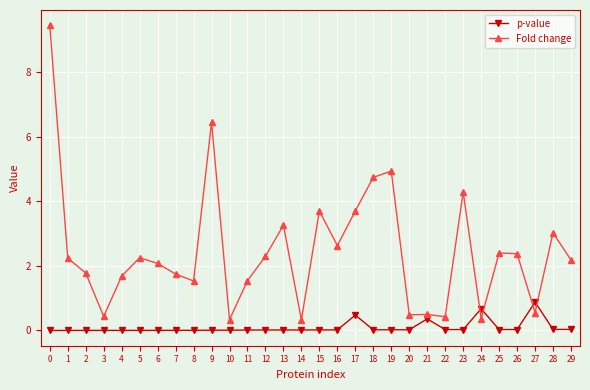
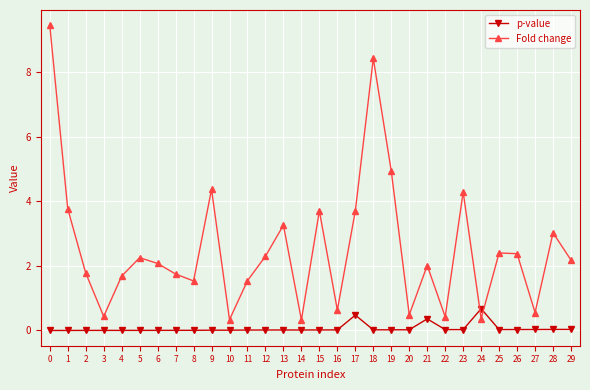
  {
    "p-value": {
      "0": 0.0,
      "1": 0.0,
      "2": 0.0,
      "3": 0.0,
      "4": 0.0,
      "5": 0.0,
      "6": 0.0,
      "7": 0.0,
      "8": 0.0,
      "9": 0.0,
      "10": 0.0,
      "11": 0.0,
      "12": 0.0,
      "13": 0.0,
      "14": 0.0,
      "15": 0.0,
      "16": 0.0,
      "17": 0.5,
      "18": 0.0,
      "19": 0.0,
      "20": 0.0,
      "21": 0.4,
      "22": 0.0,
      "23": 0.0,
      "24": 0.7,
      "25": 0.0,
      "26": 0.0,
-     "27": 0.9,
+     "27": 0.0,
      "28": 0.0,
      "29": 0.0
    },
    "Fold change": {
      "0": 9.5,
-     "1": 2.2,
+     "1": 3.8,
      "2": 1.8,
      "3": 0.4,
      "4": 1.7,
      "5": 2.3,
      "6": 2.1,
      "7": 1.7,
      "8": 1.5,
-     "9": 6.4,
+     "9": 4.4,
      "10": 0.3,
      "11": 1.5,
      "12": 2.3,
      "13": 3.3,
      "14": 0.3,
      "15": 3.7,
-     "16": 2.6,
+     "16": 0.6,
      "17": 3.7,
-     "18": 4.7,
+     "18": 8.4,
      "19": 4.9,
      "20": 0.5,
-     "21": 0.5,
+     "21": 2.0,
      "22": 0.4,
      "23": 4.3,
      "24": 0.4,
      "25": 2.4,
      "26": 2.4,
      "27": 0.6,
      "28": 3.0,
      "29": 2.2
    }
  }
